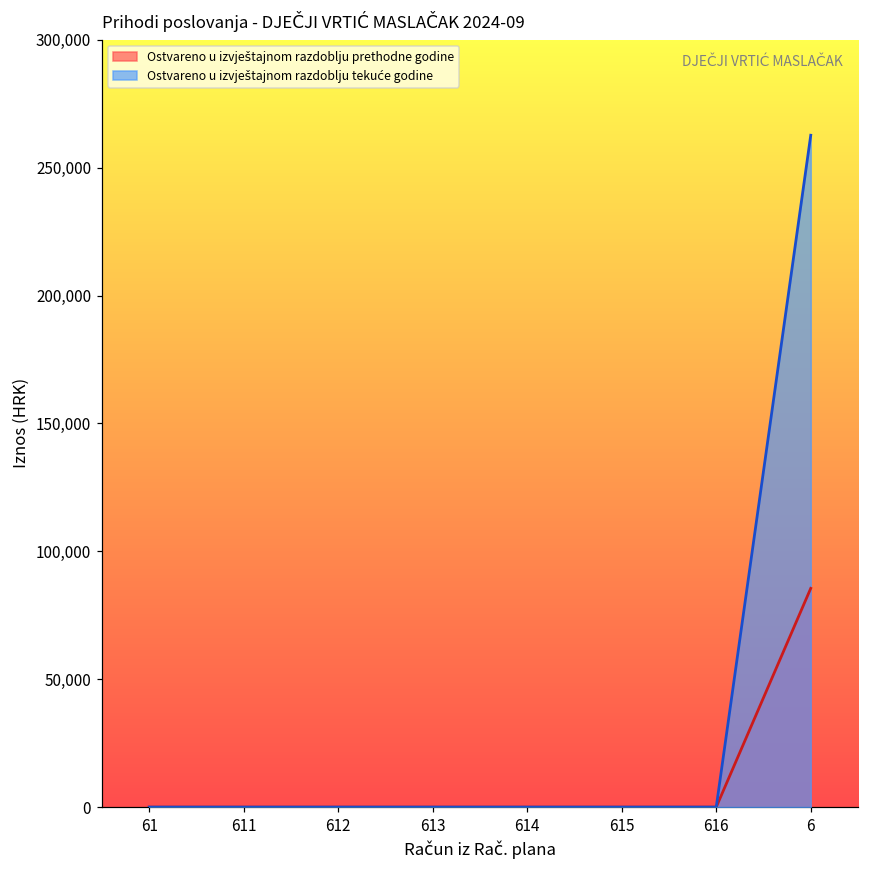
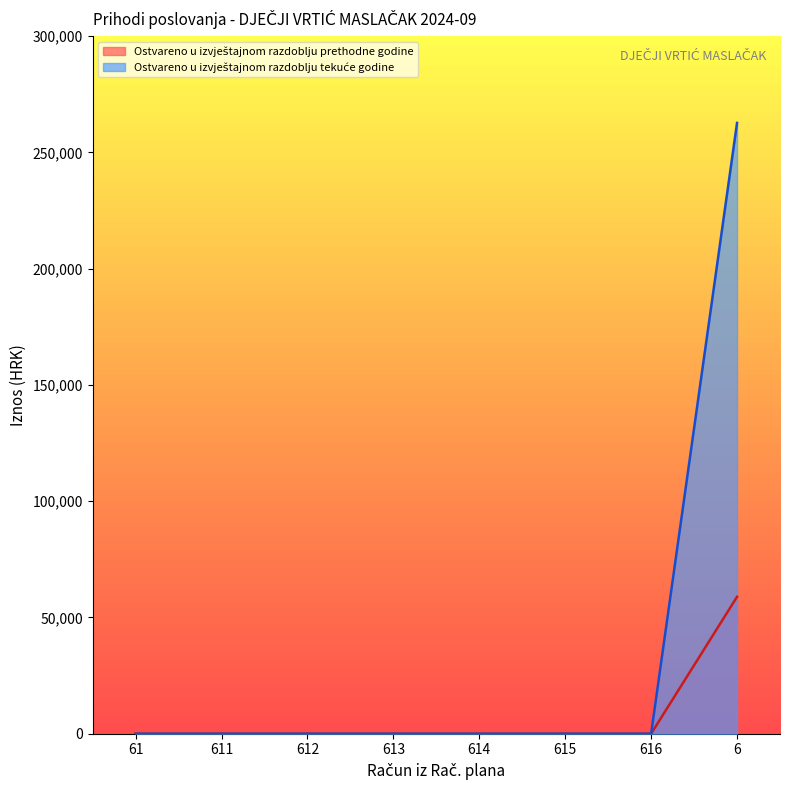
  {
    "Ostvareno u izvještajnom razdoblju prethodne godine": {
-     "6": "86,000"
+     "6": "59,000"
    },
    "Ostvareno u izvještajnom razdoblju tekuće godine": {
      "6": "263,000"
    }
  }
